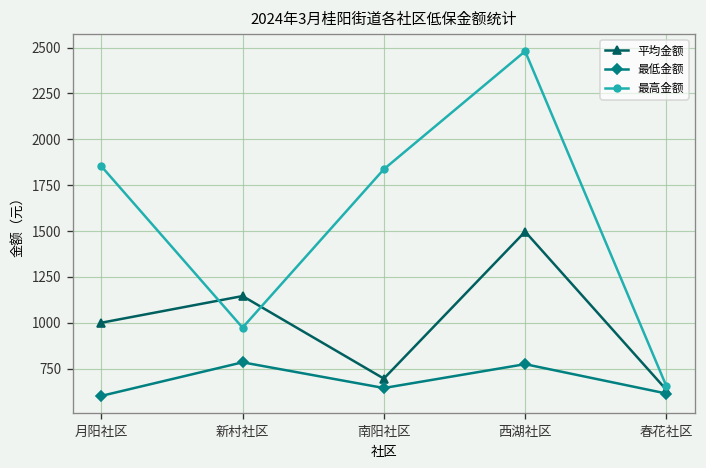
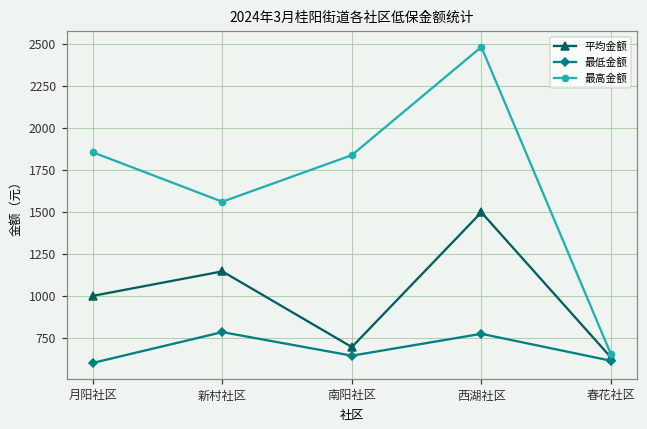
  {
    "最高金额": {
      "月阳社区": 1850,
-     "新村社区": 970,
+     "新村社区": 1560,
      "南阳社区": 1840,
      "西湖社区": 2480,
      "春花社区": 660
    }
  }
